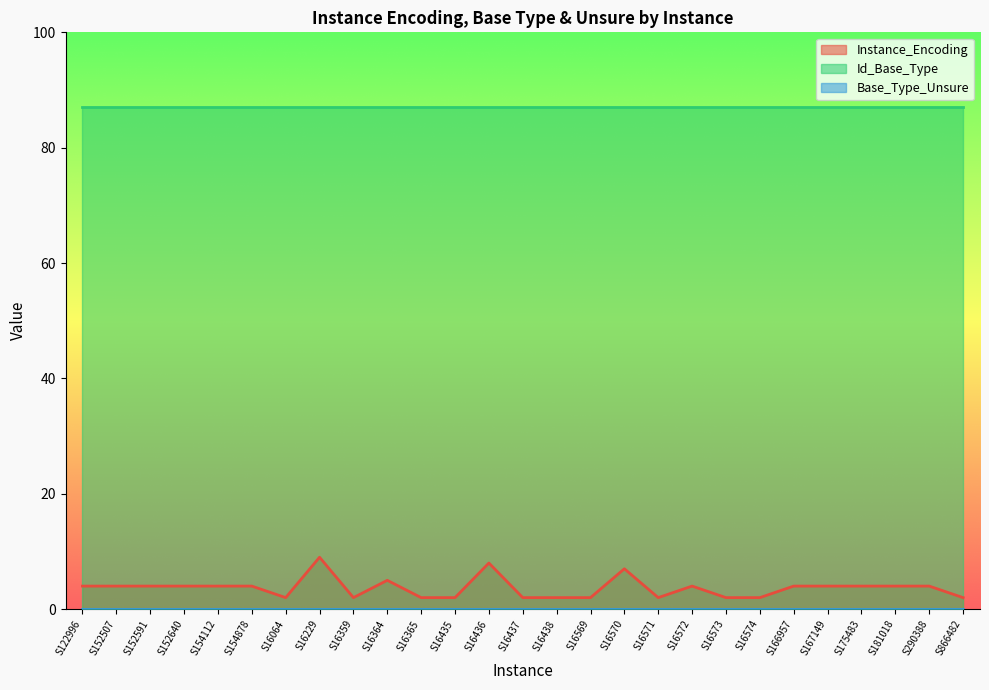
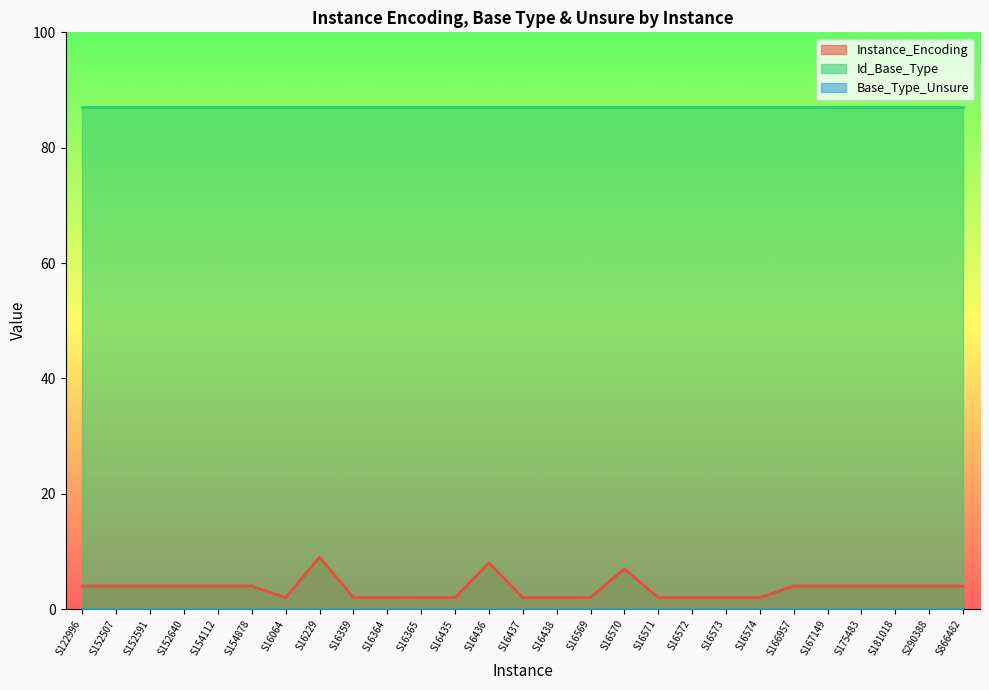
  {
    "Instance_Encoding": {
      "S122996": 4,
      "S152507": 4,
      "S152591": 4,
      "S152640": 4,
      "S154112": 4,
      "S154878": 4,
      "S16064": 2,
      "S16229": 9,
      "S16359": 2,
-     "S16364": 5,
+     "S16364": 2,
      "S16365": 2,
      "S16435": 2,
      "S16436": 8,
      "S16437": 2,
      "S16438": 2,
      "S16569": 2,
      "S16570": 7,
      "S16571": 2,
-     "S16572": 4,
+     "S16572": 2,
      "S16573": 2,
      "S16574": 2,
      "S166957": 4,
      "S167149": 4,
      "S175483": 4,
      "S181018": 4,
      "S290388": 4,
-     "S866482": 2
+     "S866482": 4
    },
    "Id_Base_Type": {
      "S122996": 87,
      "S152507": 87,
      "S152591": 87,
      "S152640": 87,
      "S154112": 87,
      "S154878": 87,
      "S16064": 87,
      "S16229": 87,
      "S16359": 87,
      "S16364": 87,
      "S16365": 87,
      "S16435": 87,
      "S16436": 87,
      "S16437": 87,
      "S16438": 87,
      "S16569": 87,
      "S16570": 87,
      "S16571": 87,
      "S16572": 87,
      "S16573": 87,
      "S16574": 87,
      "S166957": 87,
      "S167149": 87,
      "S175483": 87,
      "S181018": 87,
      "S290388": 87,
      "S866482": 87
    },
    "Base_Type_Unsure": {
      "S122996": 0,
      "S152507": 0,
      "S152591": 0,
      "S152640": 0,
      "S154112": 0,
      "S154878": 0,
      "S16064": 0,
      "S16229": 0,
      "S16359": 0,
      "S16364": 0,
      "S16365": 0,
      "S16435": 0,
      "S16436": 0,
      "S16437": 0,
      "S16438": 0,
      "S16569": 0,
      "S16570": 0,
      "S16571": 0,
      "S16572": 0,
      "S16573": 0,
      "S16574": 0,
      "S166957": 0,
      "S167149": 0,
      "S175483": 0,
      "S181018": 0,
      "S290388": 0,
      "S866482": 0
    }
  }
